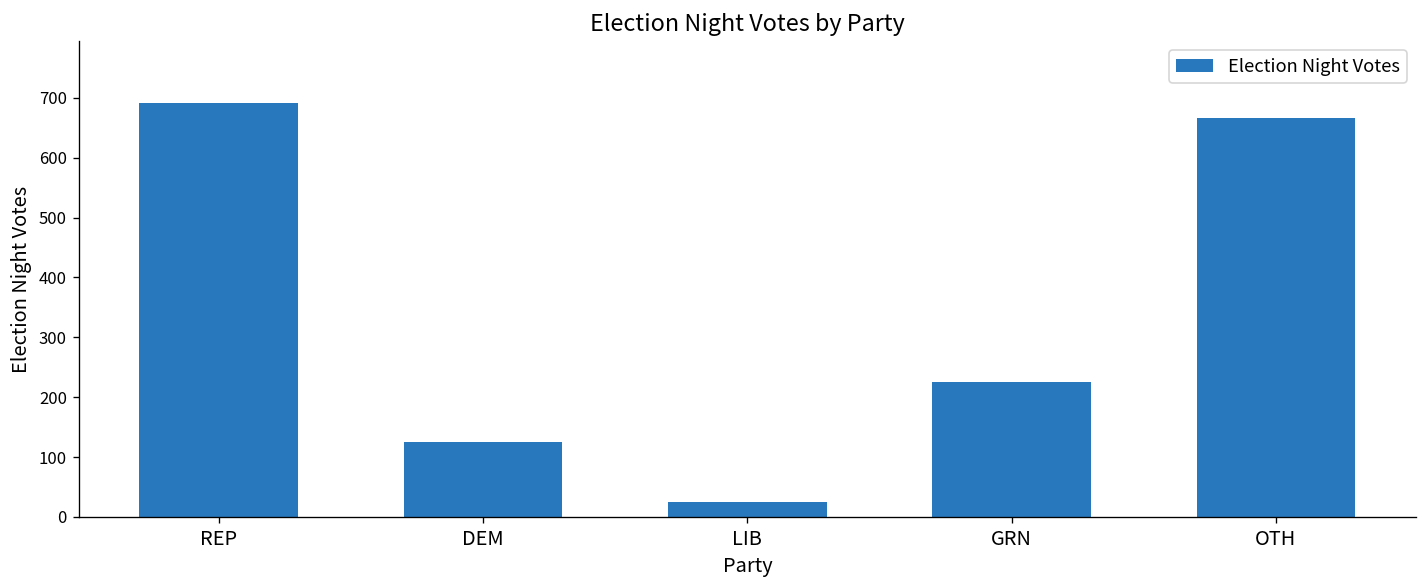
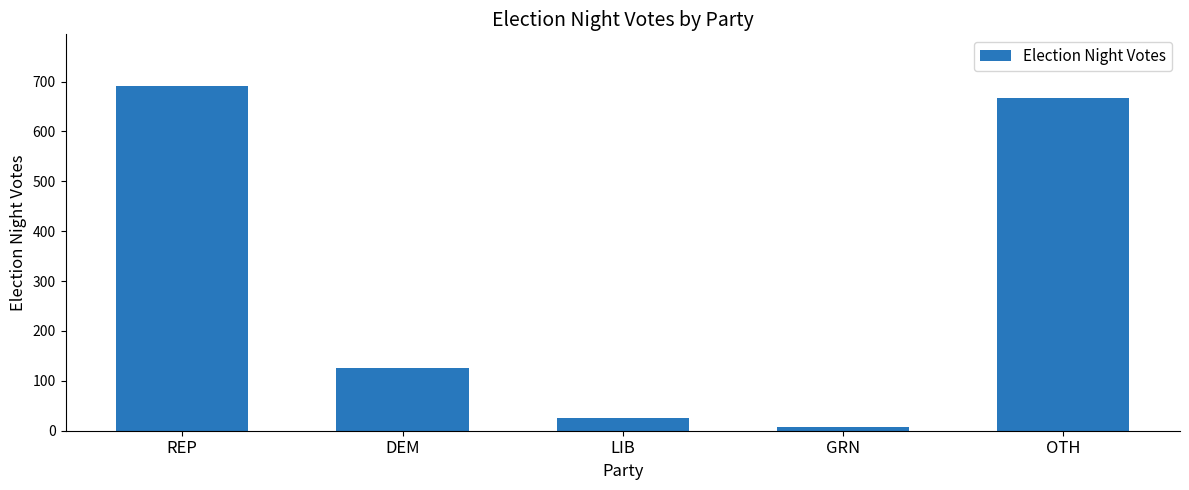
  {
    "REP": 690,
    "DEM": 130,
    "LIB": 30,
-   "GRN": 230,
+   "GRN": 10,
    "OTH": 670
  }
